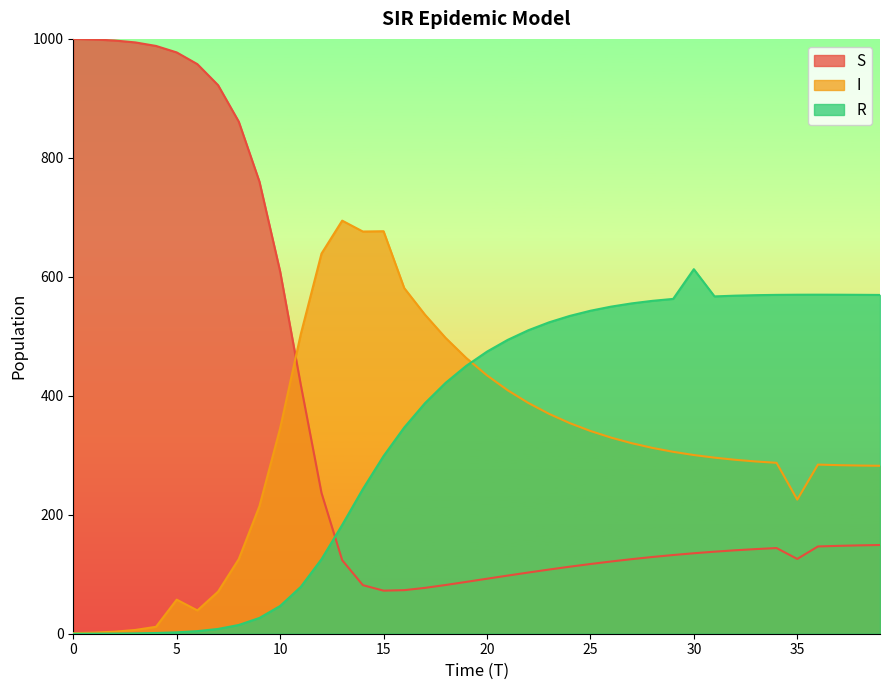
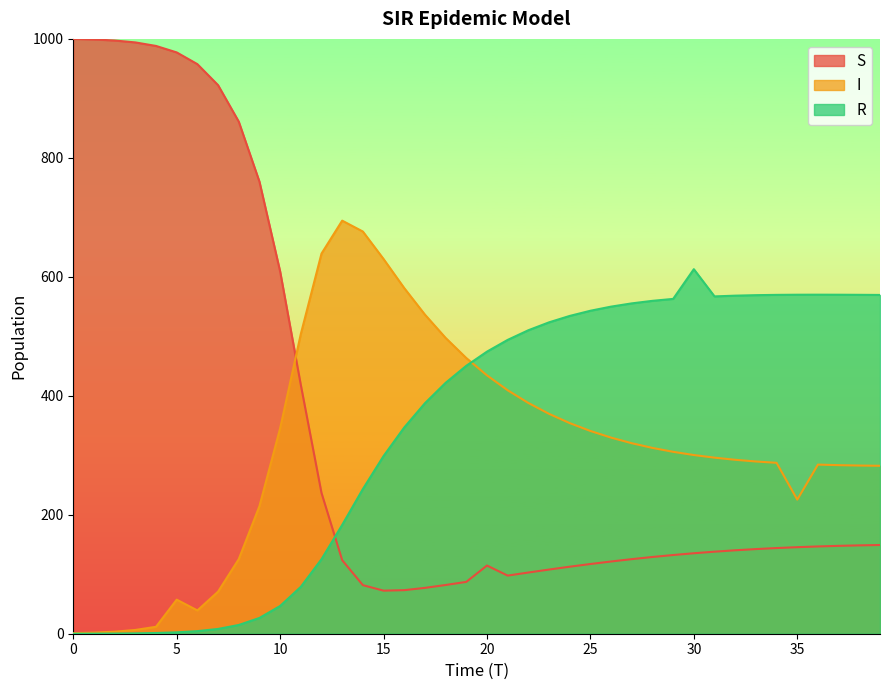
  {
    "S": {
      "0": 1000,
      "5": 980,
      "10": 610,
      "15": 70,
-     "20": 90,
+     "20": 110,
      "25": 120,
      "30": 140,
-     "35": 130
+     "35": 150
    },
    "I": {
      "5": 60,
      "10": 350,
-     "15": 680,
+     "15": 630,
      "20": 430,
      "25": 340,
      "30": 300,
      "35": 230
    },
    "R": {
      "5": 0,
      "10": 50,
      "15": 300,
      "20": 470,
      "25": 540,
      "30": 610,
      "35": 570
    }
  }
